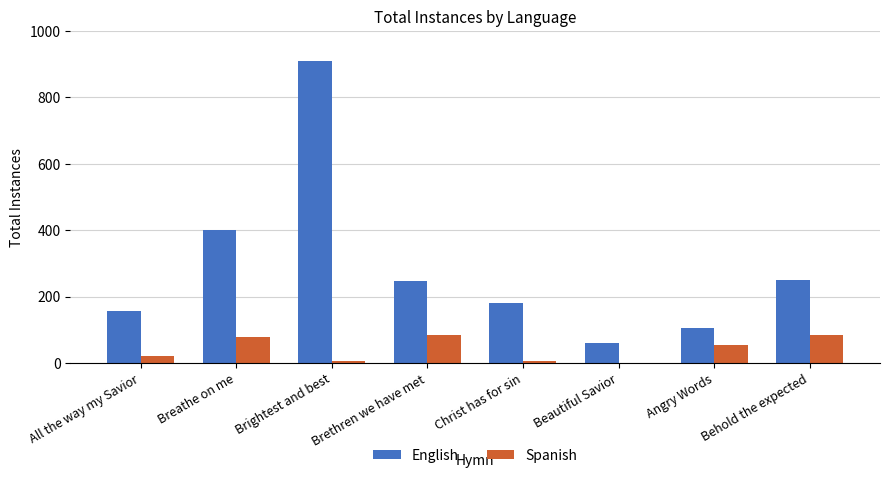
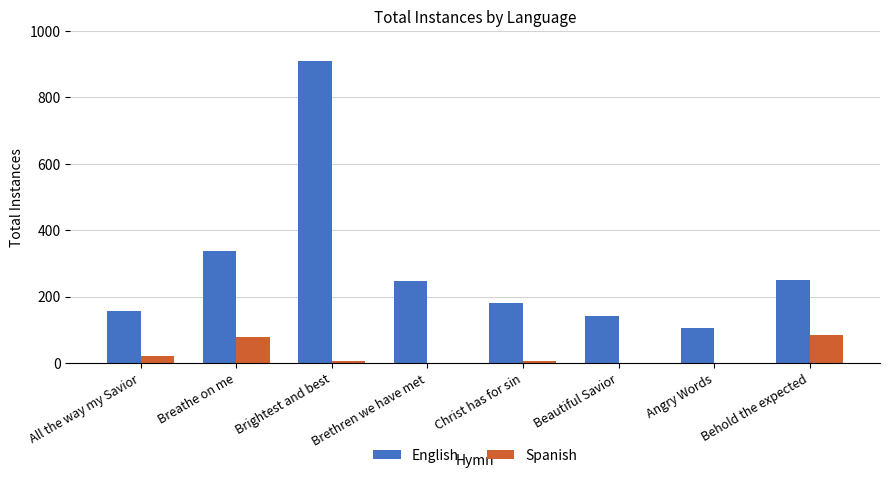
  {
    "English": {
      "All the way my Savior": 160,
-     "Breathe on me": 400,
+     "Breathe on me": 340,
      "Brightest and best": 910,
      "Brethren we have met": 250,
      "Christ has for sin": 180,
-     "Beautiful Savior": 60,
+     "Beautiful Savior": 140,
      "Angry Words": 100,
      "Behold the expected": 250
    },
    "Spanish": {
      "All the way my Savior": 20,
      "Breathe on me": 80,
-     "Brethren we have met": 80,
-     "Angry Words": 50,
+     "Brethren we have met": 0,
+     "Angry Words": 0,
      "Behold the expected": 90
    }
  }
